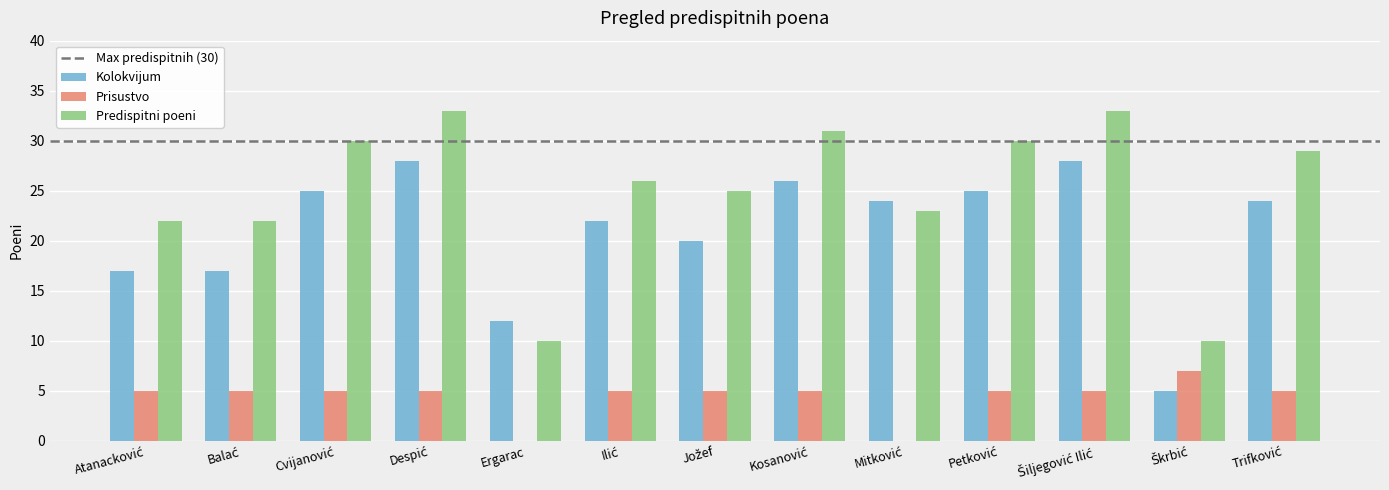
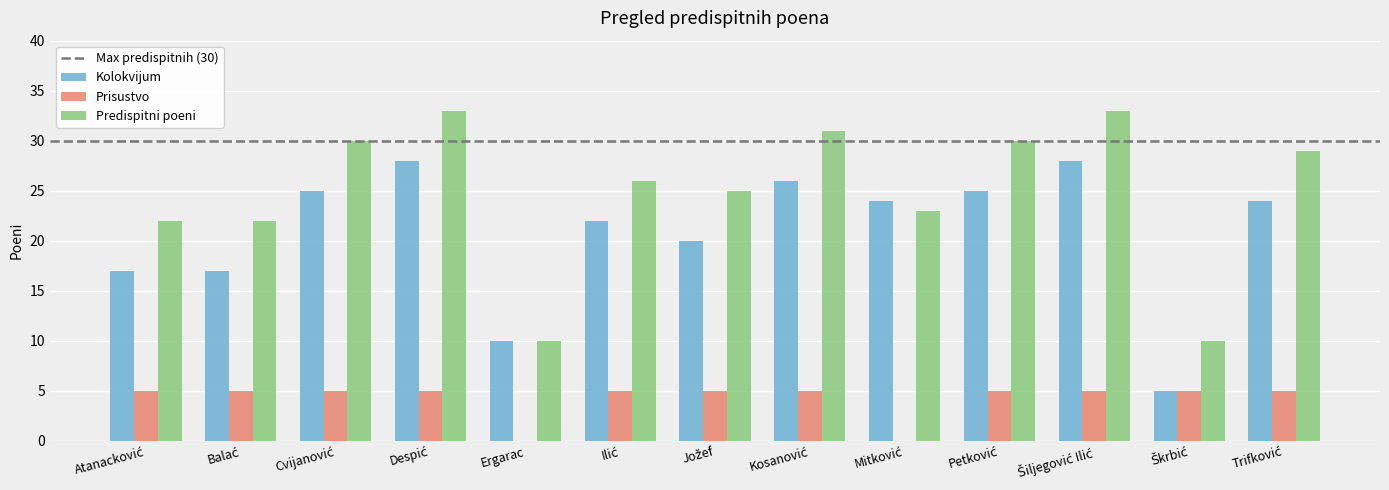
  {
    "Kolokvijum": {
      "Atanacković": 17,
      "Balać": 17,
      "Cvijanović": 25,
      "Despić": 28,
-     "Ergarac": 12,
+     "Ergarac": 10,
      "Ilić": 22,
      "Jožef": 20,
      "Kosanović": 26,
      "Mitković": 24,
      "Petković": 25,
      "Šiljegović Ilić": 28,
      "Škrbić": 5,
      "Trifković": 24
    },
    "Prisustvo": {
      "Atanacković": 5,
      "Balać": 5,
      "Cvijanović": 5,
      "Despić": 5,
      "Ergarac": 0,
      "Ilić": 5,
      "Jožef": 5,
      "Kosanović": 5,
      "Mitković": 0,
      "Petković": 5,
      "Šiljegović Ilić": 5,
-     "Škrbić": 7,
+     "Škrbić": 5,
      "Trifković": 5
    },
    "Predispitni poeni": {
      "Atanacković": 22,
      "Balać": 22,
      "Cvijanović": 30,
      "Despić": 33,
      "Ergarac": 10,
      "Ilić": 26,
      "Jožef": 25,
      "Kosanović": 31,
      "Mitković": 23,
      "Petković": 30,
      "Šiljegović Ilić": 33,
      "Škrbić": 10,
      "Trifković": 29
    }
  }
